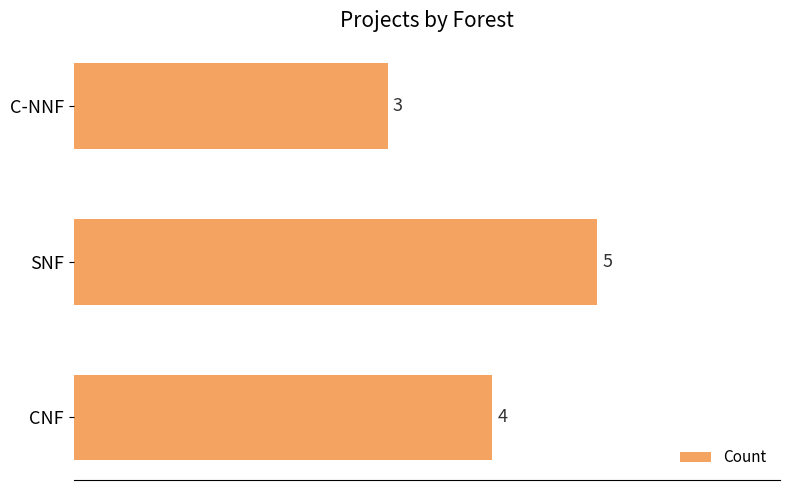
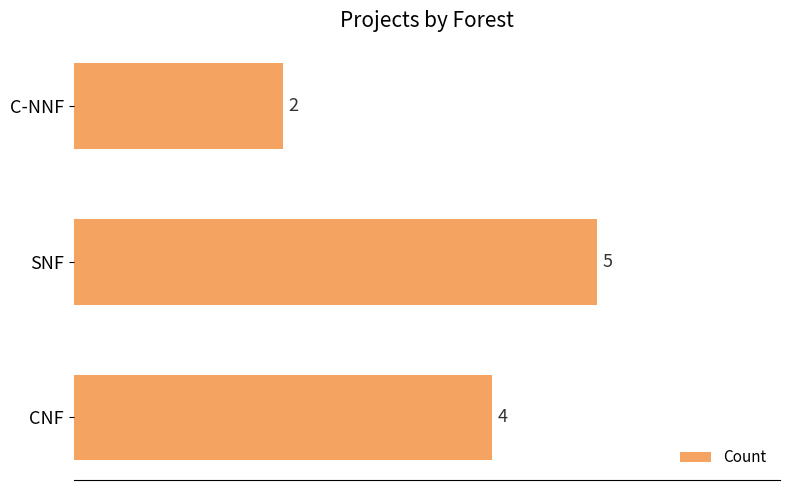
  {
-   "C-NNF": 3,
+   "C-NNF": 2,
    "SNF": 5,
    "CNF": 4
  }
